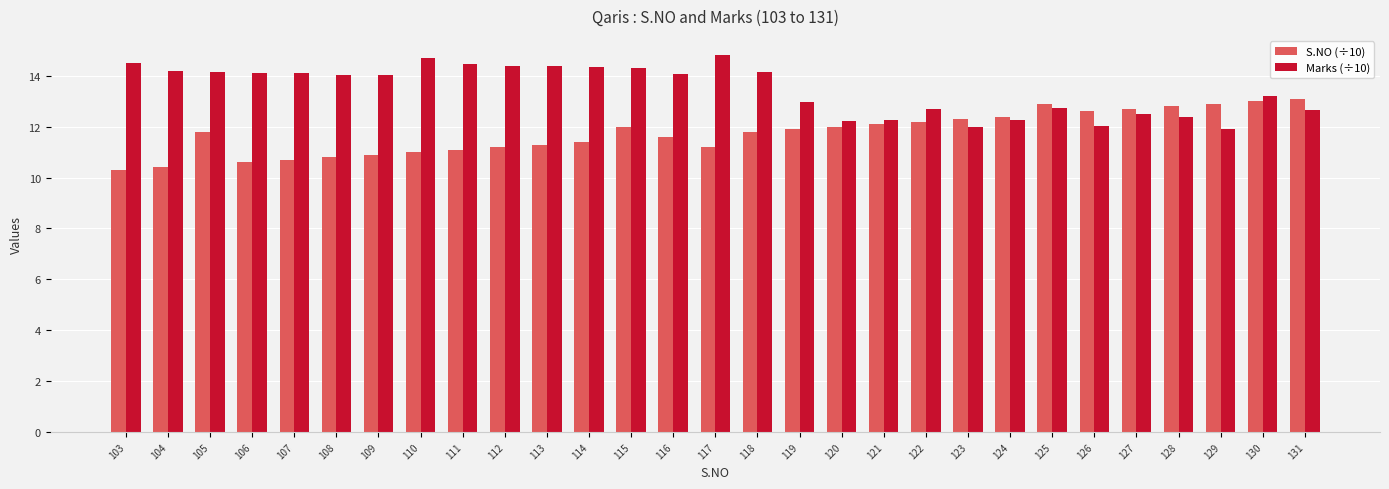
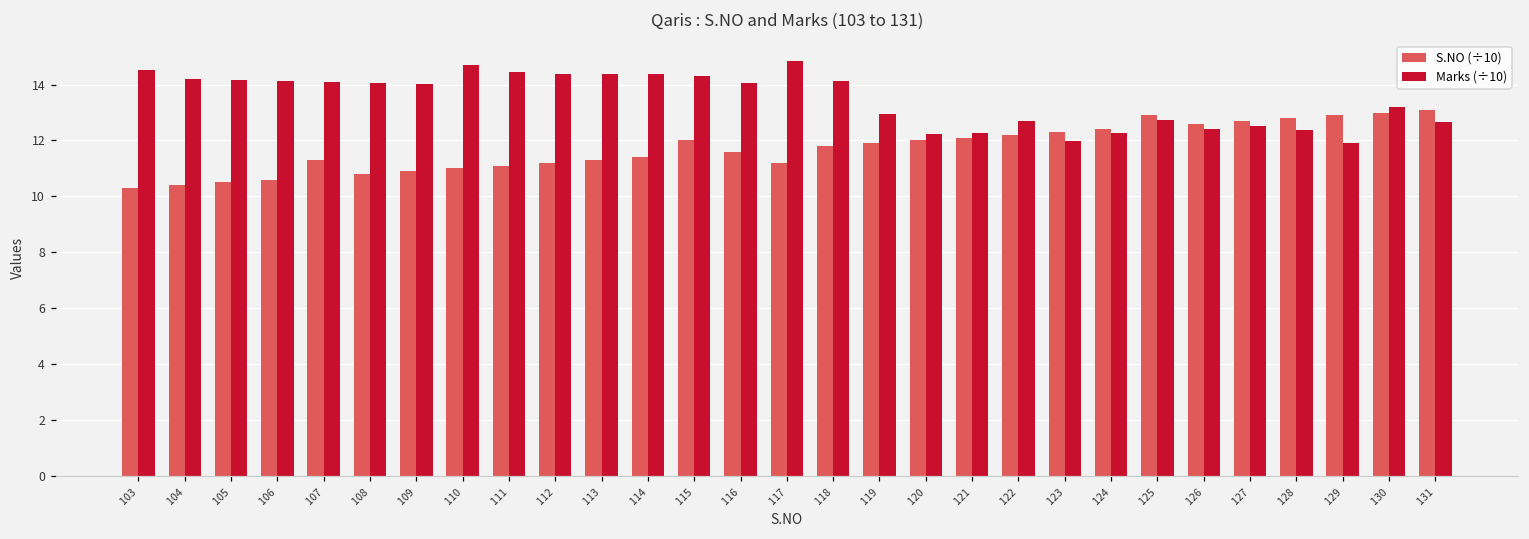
  {
    "S.NO (÷10)": {
      "103": 10.3,
      "104": 10.4,
-     "105": 11.8,
+     "105": 10.5,
      "106": 10.6,
-     "107": 10.7,
+     "107": 11.3,
      "108": 10.8,
      "109": 10.9,
      "110": 11.0,
      "111": 11.1,
      "112": 11.2,
      "113": 11.3,
      "114": 11.4,
      "115": 12.0,
      "116": 11.6,
      "117": 11.2,
      "118": 11.8,
      "119": 11.9,
      "120": 12.0,
      "121": 12.1,
      "122": 12.2,
      "123": 12.3,
      "124": 12.4,
      "125": 12.9,
      "126": 12.6,
      "127": 12.7,
      "128": 12.8,
      "129": 12.9,
      "130": 13.0,
      "131": 13.1
    },
    "Marks (÷10)": {
      "103": 14.5,
      "104": 14.2,
      "105": 14.2,
      "106": 14.1,
      "107": 14.1,
      "108": 14.0,
      "109": 14.0,
      "110": 14.7,
      "111": 14.4,
      "112": 14.4,
      "113": 14.4,
      "114": 14.4,
      "115": 14.3,
      "116": 14.1,
      "117": 14.8,
      "118": 14.1,
      "119": 13.0,
      "120": 12.2,
      "121": 12.3,
      "122": 12.7,
      "123": 12.0,
      "124": 12.3,
      "125": 12.7,
-     "126": 12.0,
+     "126": 12.4,
      "127": 12.5,
      "128": 12.4,
      "129": 11.9,
      "130": 13.2,
      "131": 12.6
    }
  }
